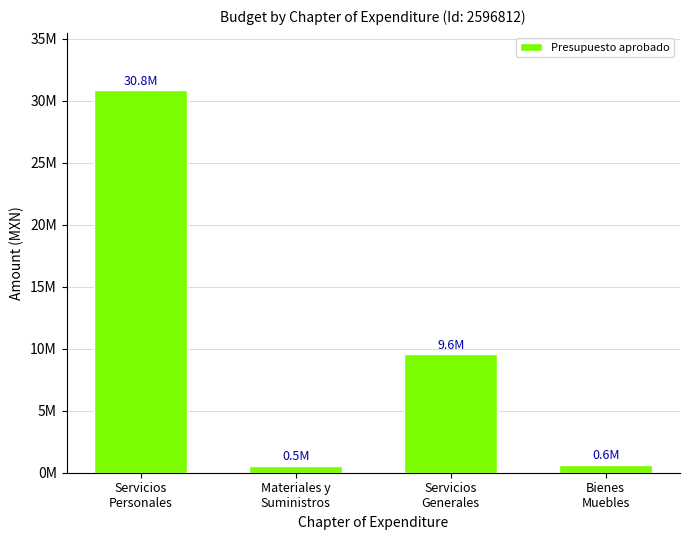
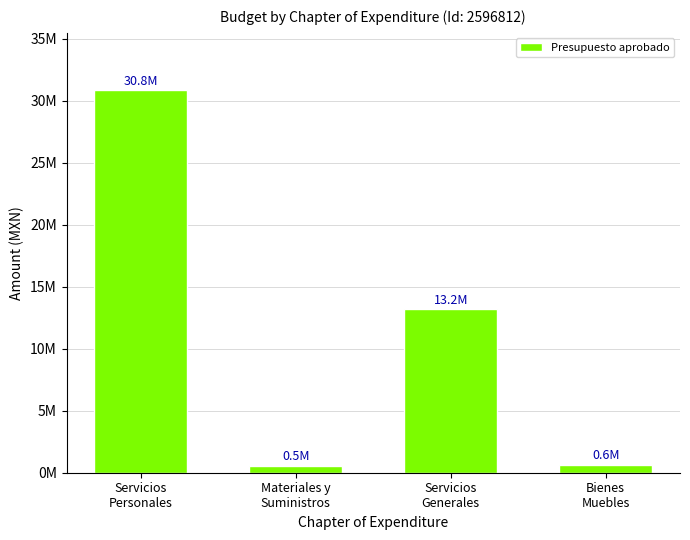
  {
    "Servicios Personales": "30.8M",
    "Materiales y Suministros": "0.5M",
-   "Servicios Generales": "9.6M",
+   "Servicios Generales": "13.2M",
    "Bienes Muebles": "0.6M"
  }
